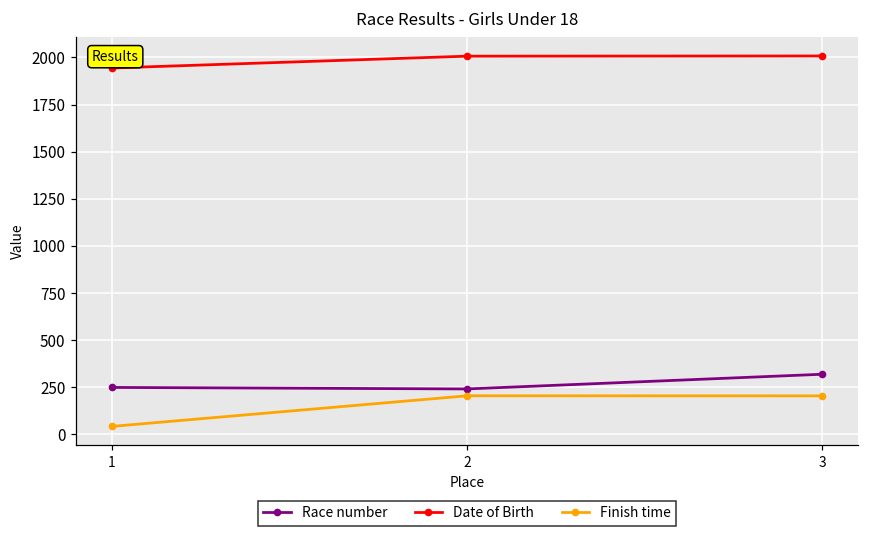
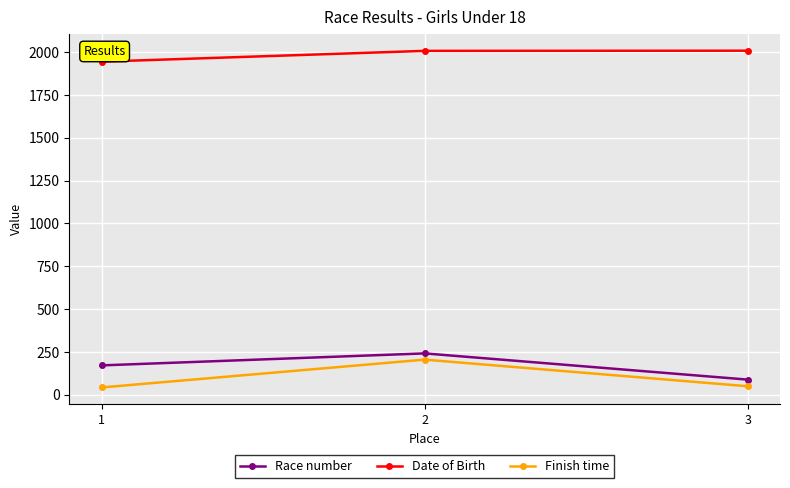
  {
    "Race number": {
-     "1": 250,
+     "1": 170,
      "2": 240,
-     "3": 320
+     "3": 90
    },
    "Date of Birth": {
      "2": 2010,
      "3": 2010
    },
    "Finish time": {
      "1": 40,
      "2": 200,
-     "3": 200
+     "3": 50
    }
  }
